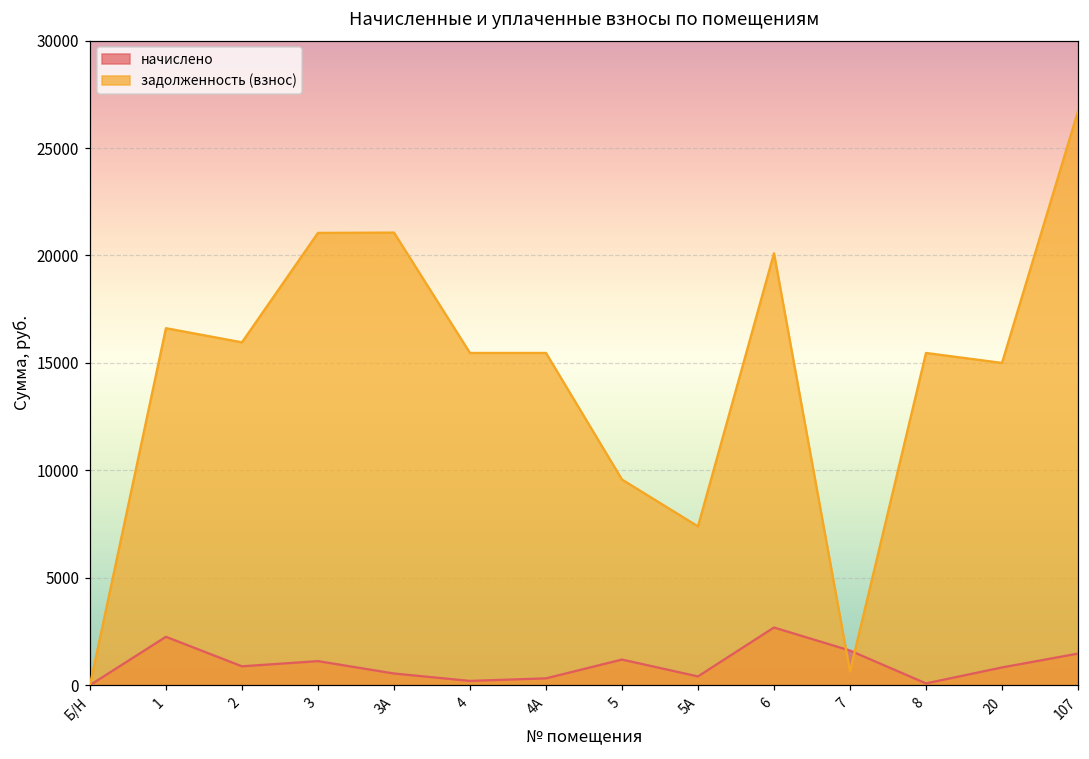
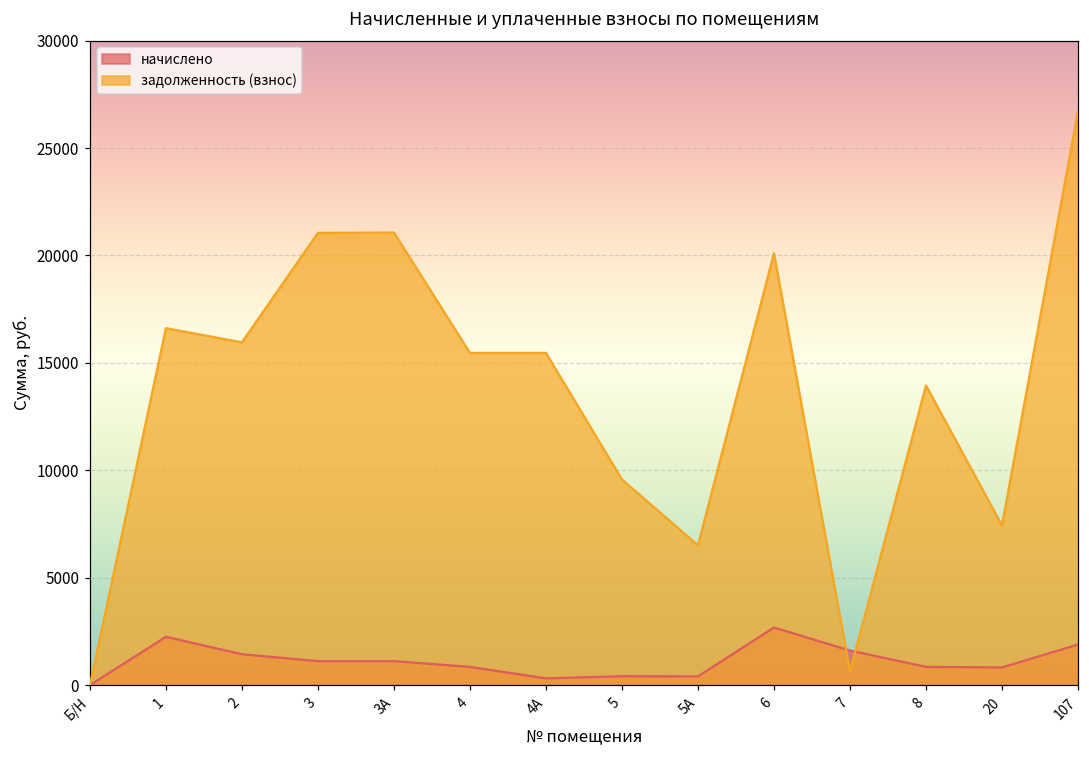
  {
    "начислено": {
      "1": 2300,
-     "2": 900,
+     "2": 1400,
      "3": 1100,
-     "3А": 500,
-     "4": 200,
+     "3А": 1100,
+     "4": 900,
      "4А": 300,
-     "5": 1200,
+     "5": 400,
      "5А": 400,
      "6": 2700,
      "7": 1600,
-     "8": 100,
+     "8": 900,
      "20": 800,
-     "107": 1500
+     "107": 1900
    },
    "задолженность (взнос)": {
      "1": 16600,
      "2": 16000,
      "3": 21000,
      "3А": 21100,
      "4": 15500,
      "4А": 15500,
      "5": 9600,
-     "5А": 7400,
+     "5А": 6500,
      "6": 20100,
      "7": 600,
-     "8": 15500,
-     "20": 15000,
+     "8": 13900,
+     "20": 7400,
      "107": 26700
    }
  }
